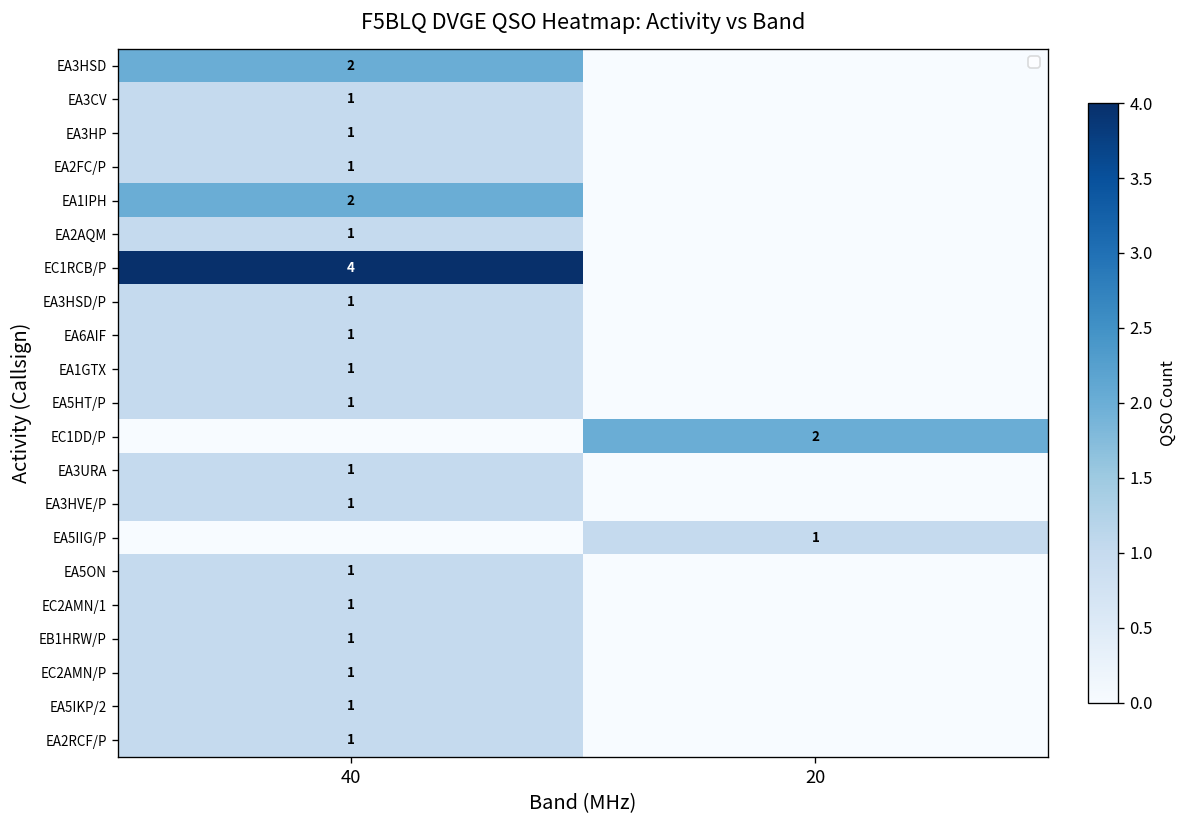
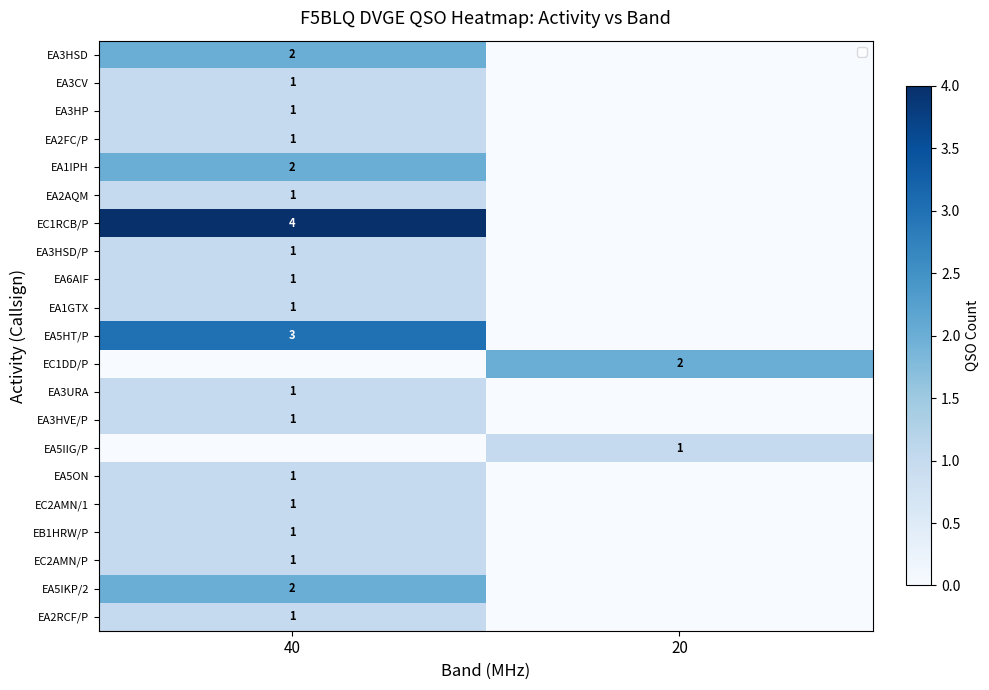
  {
    "EA3HSD": {
      "40": 2
    },
    "EA3CV": {
      "40": 1
    },
    "EA3HP": {
      "40": 1
    },
    "EA2FC/P": {
      "40": 1
    },
    "EA1IPH": {
      "40": 2
    },
    "EA2AQM": {
      "40": 1
    },
    "EC1RCB/P": {
      "40": 4
    },
    "EA3HSD/P": {
      "40": 1
    },
    "EA6AIF": {
      "40": 1
    },
    "EA1GTX": {
      "40": 1
    },
    "EA5HT/P": {
-     "40": 1
+     "40": 3
    },
    "EC1DD/P": {
      "20": 2
    },
    "EA3URA": {
      "40": 1
    },
    "EA3HVE/P": {
      "40": 1
    },
    "EA5IIG/P": {
      "20": 1
    },
    "EA5ON": {
      "40": 1
    },
    "EC2AMN/1": {
      "40": 1
    },
    "EB1HRW/P": {
      "40": 1
    },
    "EC2AMN/P": {
      "40": 1
    },
    "EA5IKP/2": {
-     "40": 1
+     "40": 2
    },
    "EA2RCF/P": {
      "40": 1
    }
  }
